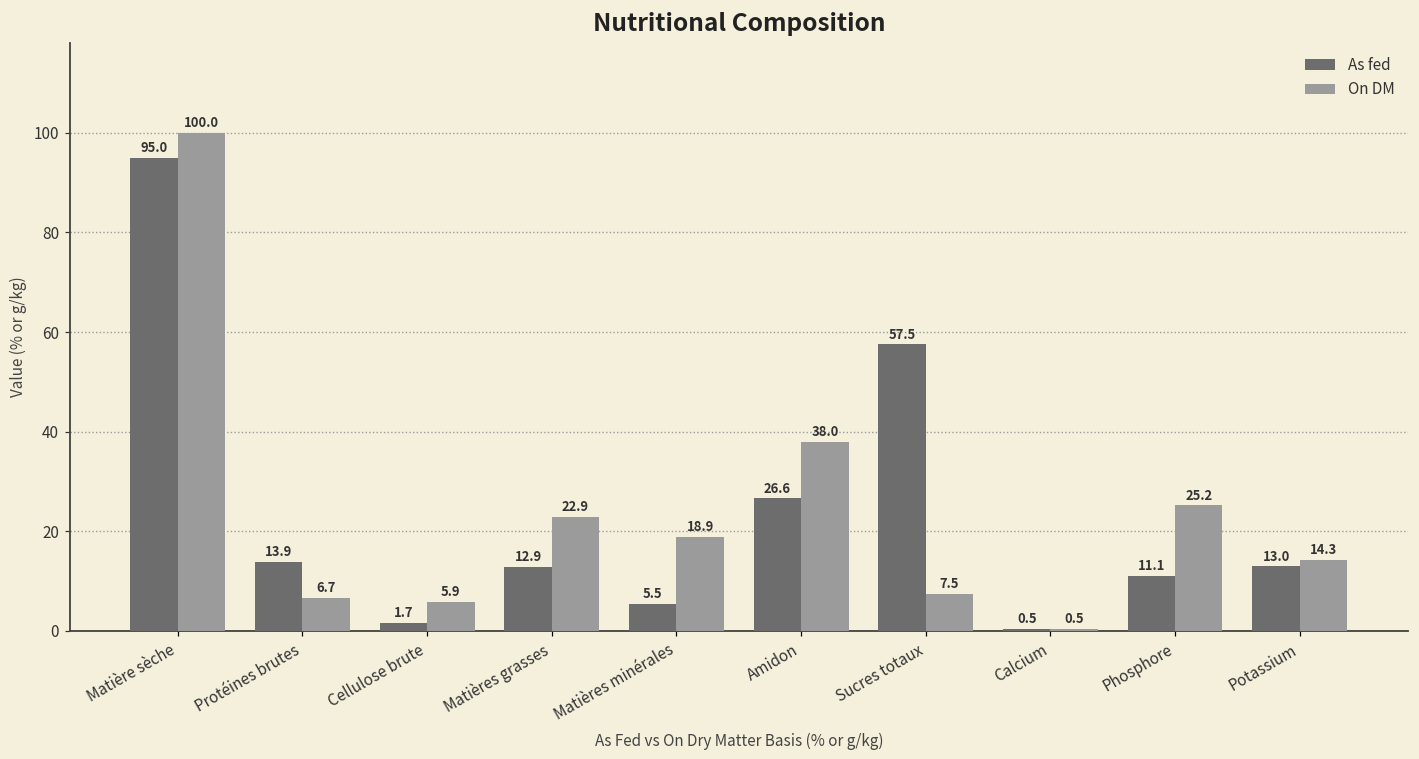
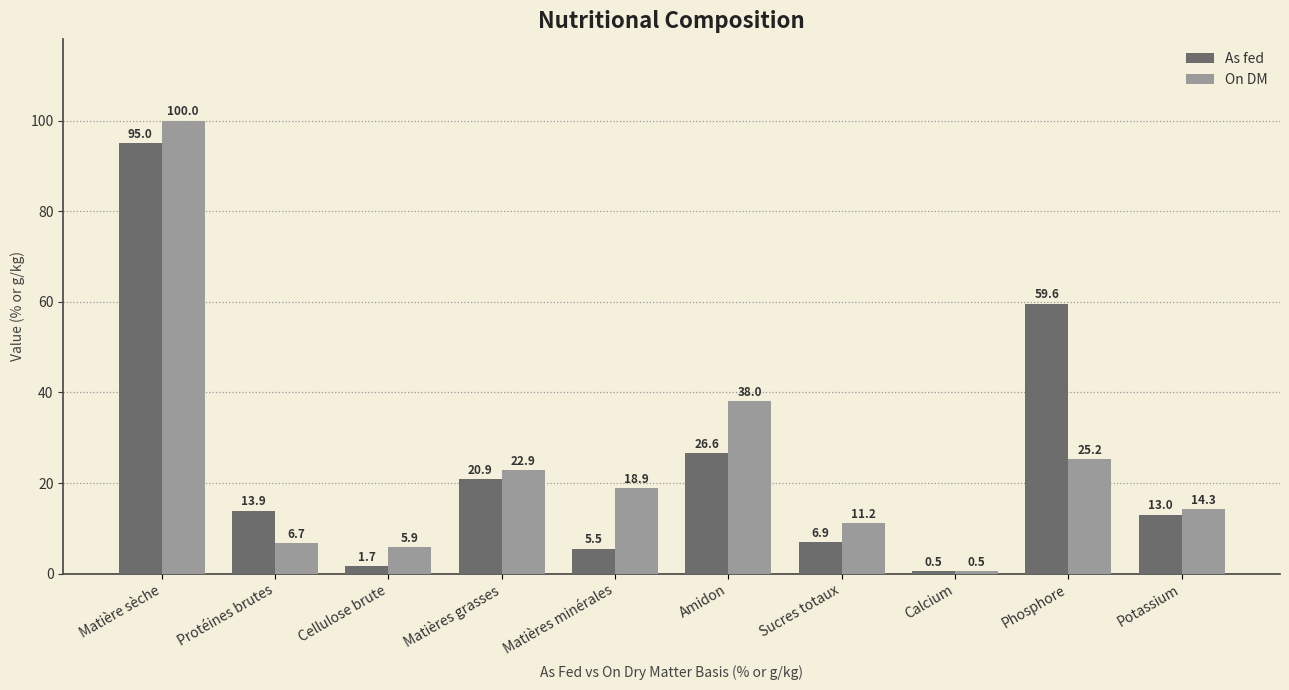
  {
    "As fed": {
      "Matière sèche": 95.0,
      "Protéines brutes": 13.9,
      "Cellulose brute": 1.7,
-     "Matières grasses": 12.9,
+     "Matières grasses": 20.9,
      "Matières minérales": 5.5,
      "Amidon": 26.6,
-     "Sucres totaux": 57.5,
+     "Sucres totaux": 6.9,
      "Calcium": 0.5,
-     "Phosphore": 11.1,
+     "Phosphore": 59.6,
      "Potassium": 13.0
    },
    "On DM": {
      "Matière sèche": 100.0,
      "Protéines brutes": 6.7,
      "Cellulose brute": 5.9,
      "Matières grasses": 22.9,
      "Matières minérales": 18.9,
      "Amidon": 38.0,
-     "Sucres totaux": 7.5,
+     "Sucres totaux": 11.2,
      "Calcium": 0.5,
      "Phosphore": 25.2,
      "Potassium": 14.3
    }
  }
